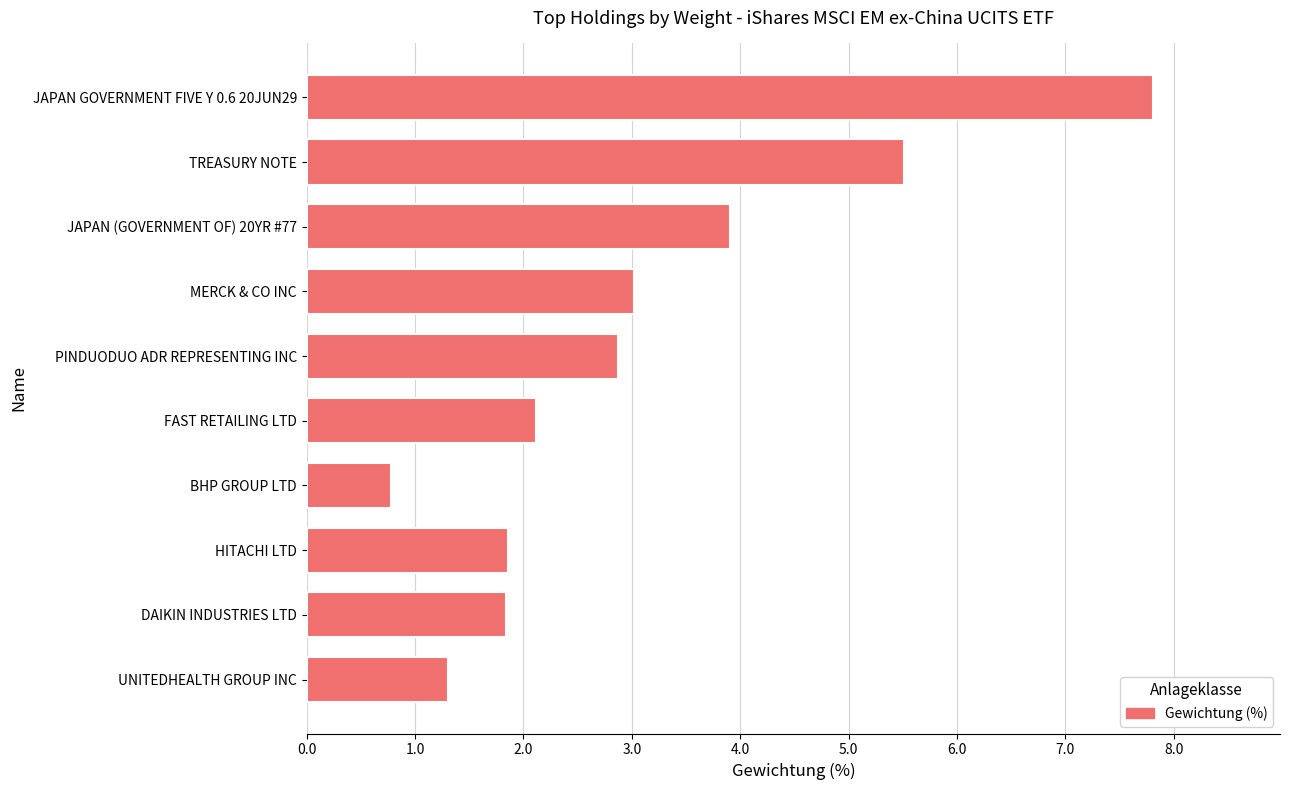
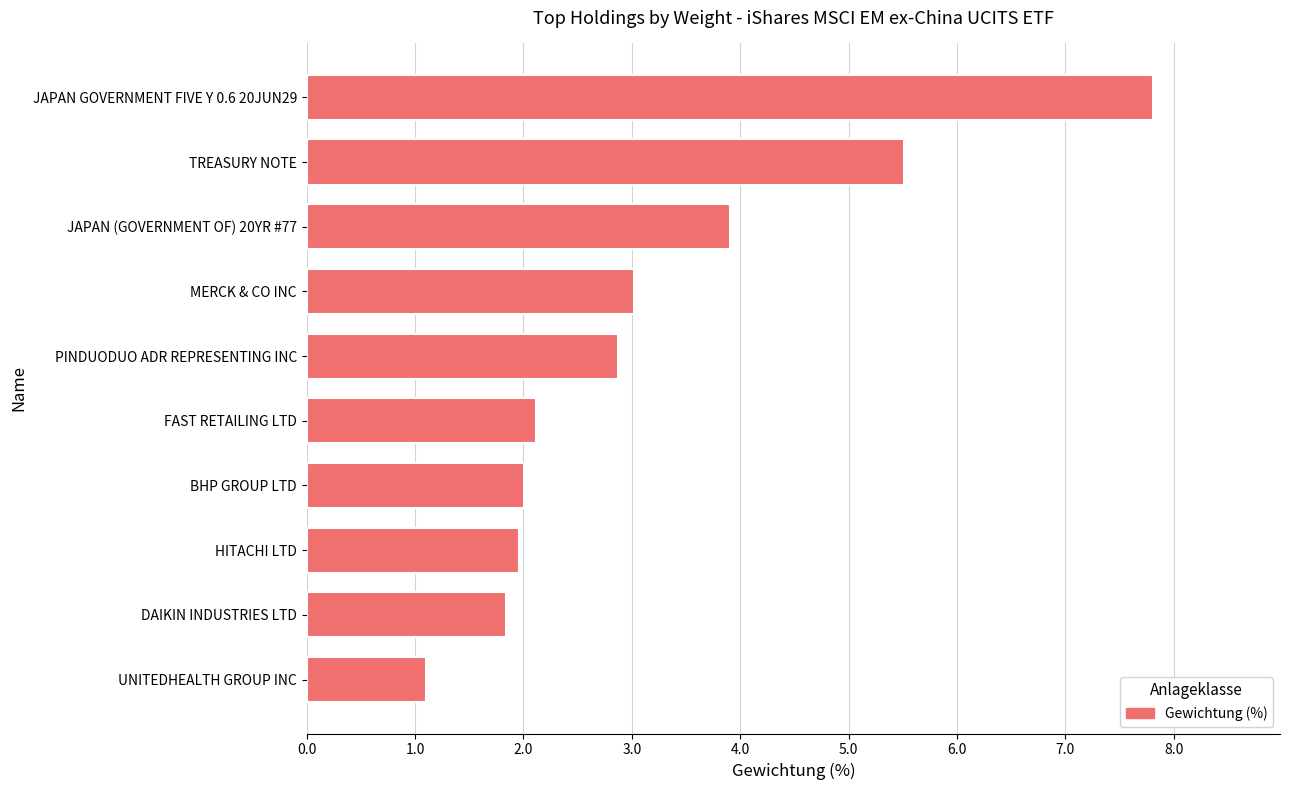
  {
    "JAPAN GOVERNMENT FIVE Y 0.6 20JUN29": 7.81,
    "TREASURY NOTE": 5.51,
    "JAPAN (GOVERNMENT OF) 20YR #77": 3.91,
    "MERCK & CO INC": 3.02,
    "PINDUODUO ADR REPRESENTING INC": 2.87,
    "FAST RETAILING LTD": 2.12,
-   "BHP GROUP LTD": 0.78,
-   "HITACHI LTD": 1.86,
+   "BHP GROUP LTD": 2.01,
+   "HITACHI LTD": 1.96,
    "DAIKIN INDUSTRIES LTD": 1.84,
-   "UNITEDHEALTH GROUP INC": 1.3
+   "UNITEDHEALTH GROUP INC": 1.1
  }
